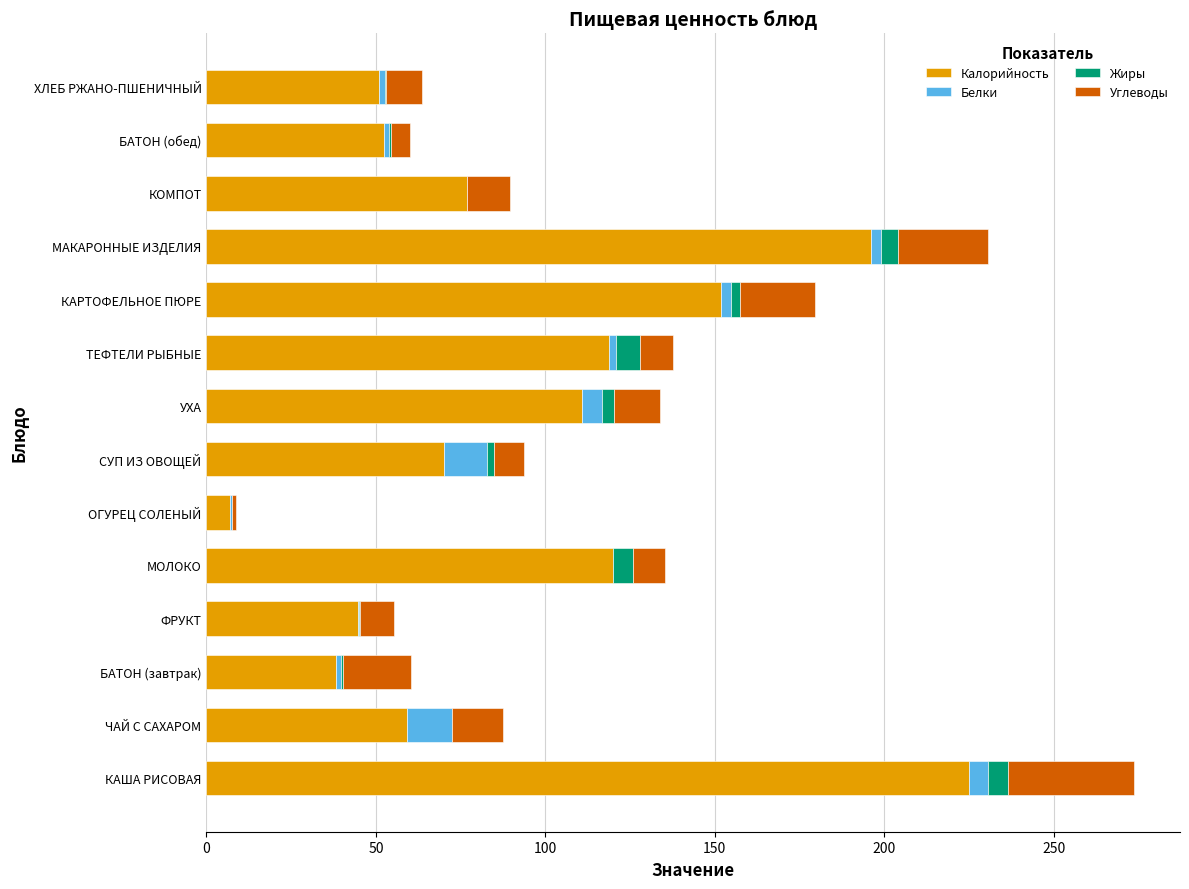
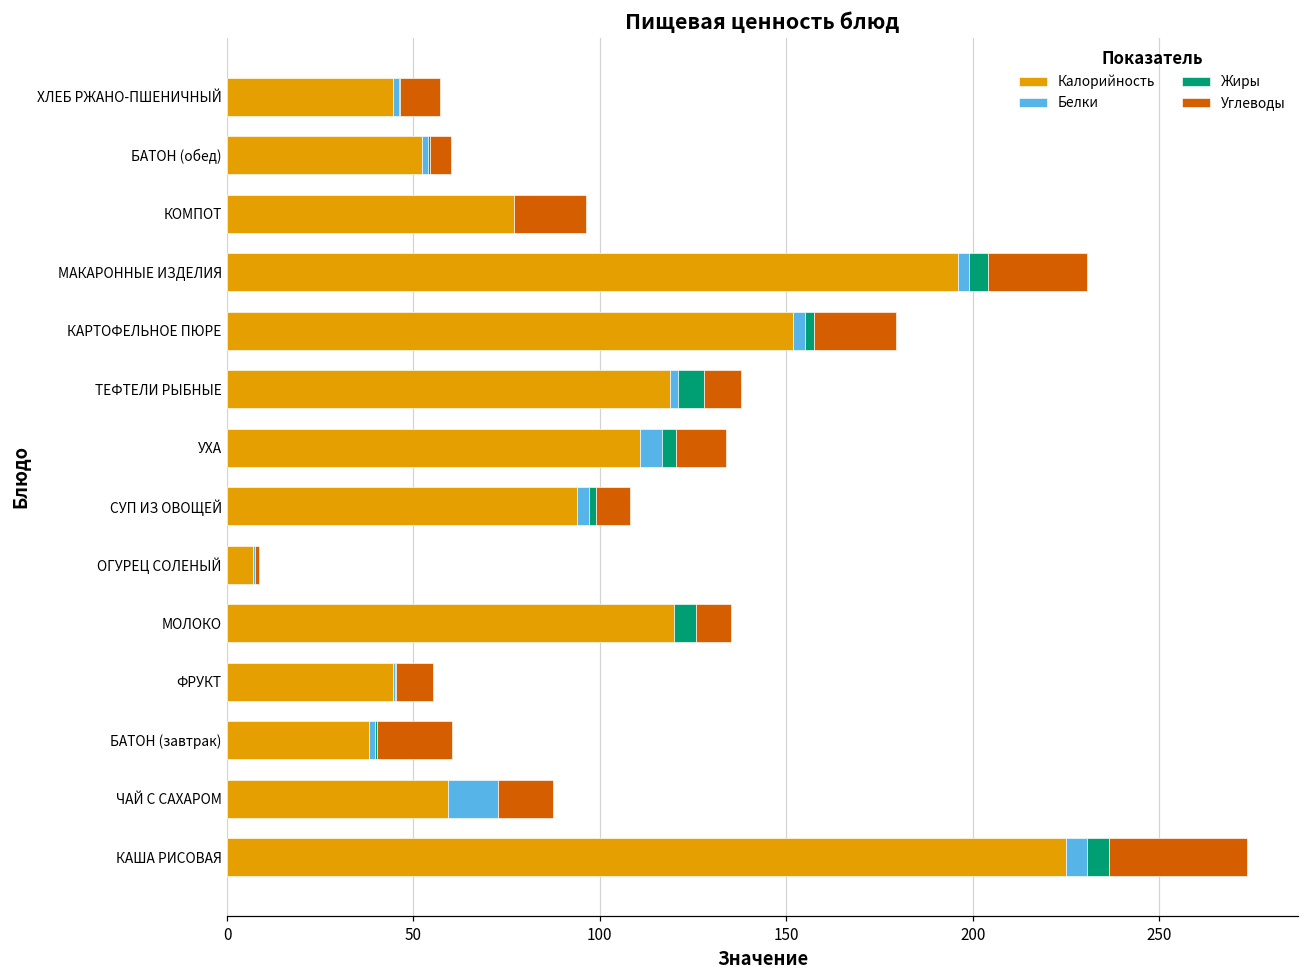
  {
    "Калорийность": {
-     "ХЛЕБ РЖАНО-ПШЕНИЧНЫЙ": 51,
+     "ХЛЕБ РЖАНО-ПШЕНИЧНЫЙ": 45,
      "БАТОН (обед)": 52,
      "КОМПОТ": 77,
      "МАКАРОННЫЕ ИЗДЕЛИЯ": 196,
      "КАРТОФЕЛЬНОЕ ПЮРЕ": 152,
      "ТЕФТЕЛИ РЫБНЫЕ": 119,
      "УХА": 111,
-     "СУП ИЗ ОВОЩЕЙ": 70,
+     "СУП ИЗ ОВОЩЕЙ": 94,
      "ОГУРЕЦ СОЛЕНЫЙ": 7,
      "МОЛОКО": 120,
      "ФРУКТ": 45,
      "БАТОН (завтрак)": 38,
      "ЧАЙ С САХАРОМ": 59,
      "КАША РИСОВАЯ": 225
    },
    "Белки": {
      "ХЛЕБ РЖАНО-ПШЕНИЧНЫЙ": 2,
      "БАТОН (обед)": 2,
      "КОМПОТ": 0,
      "МАКАРОННЫЕ ИЗДЕЛИЯ": 3,
      "КАРТОФЕЛЬНОЕ ПЮРЕ": 3,
      "ТЕФТЕЛИ РЫБНЫЕ": 2,
      "УХА": 6,
-     "СУП ИЗ ОВОЩЕЙ": 13,
+     "СУП ИЗ ОВОЩЕЙ": 3,
      "МОЛОКО": 0,
      "БАТОН (завтрак)": 2,
      "ЧАЙ С САХАРОМ": 13,
      "КАША РИСОВАЯ": 6
    },
    "Жиры": {
      "КОМПОТ": 0,
      "МАКАРОННЫЕ ИЗДЕЛИЯ": 5,
      "КАРТОФЕЛЬНОЕ ПЮРЕ": 3,
      "ТЕФТЕЛИ РЫБНЫЕ": 7,
      "УХА": 4,
      "СУП ИЗ ОВОЩЕЙ": 2,
      "МОЛОКО": 6,
      "ЧАЙ С САХАРОМ": 0,
      "КАША РИСОВАЯ": 6
    },
    "Углеводы": {
      "ХЛЕБ РЖАНО-ПШЕНИЧНЫЙ": 11,
      "БАТОН (обед)": 6,
-     "КОМПОТ": 13,
+     "КОМПОТ": 19,
      "МАКАРОННЫЕ ИЗДЕЛИЯ": 26,
      "КАРТОФЕЛЬНОЕ ПЮРЕ": 22,
      "ТЕФТЕЛИ РЫБНЫЕ": 10,
      "УХА": 14,
      "СУП ИЗ ОВОЩЕЙ": 9,
      "ОГУРЕЦ СОЛЕНЫЙ": 1,
      "МОЛОКО": 9,
      "ФРУКТ": 10,
      "БАТОН (завтрак)": 20,
      "ЧАЙ С САХАРОМ": 15,
      "КАША РИСОВАЯ": 37
    }
  }
